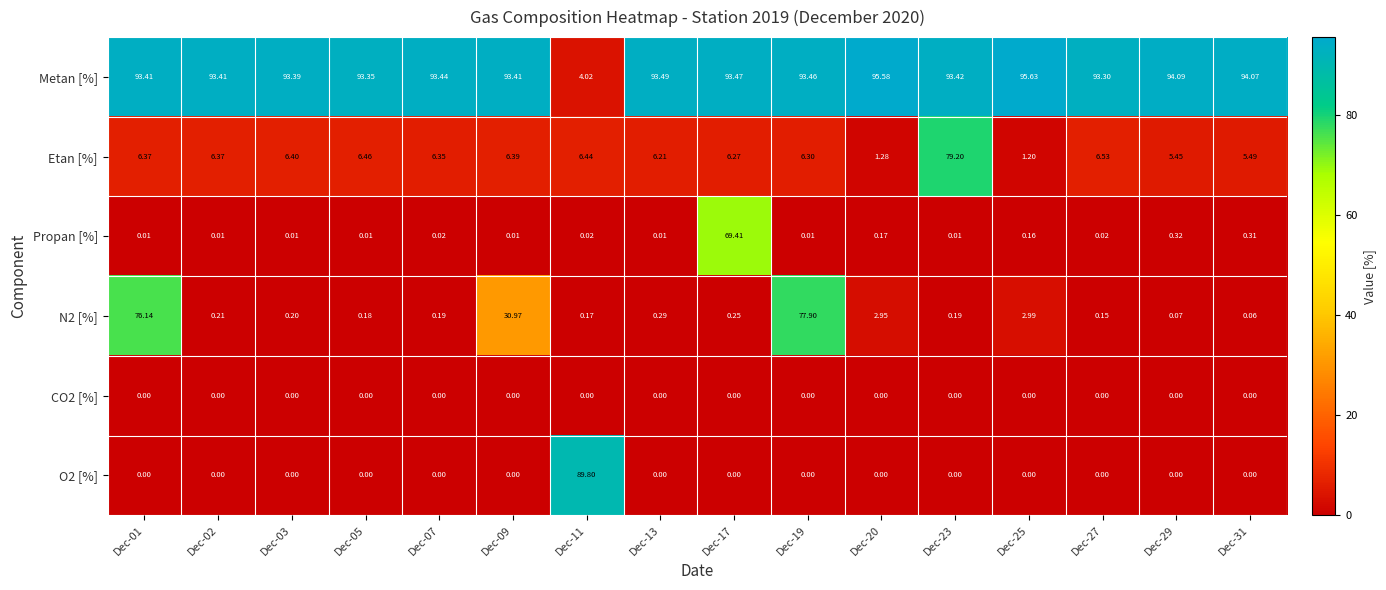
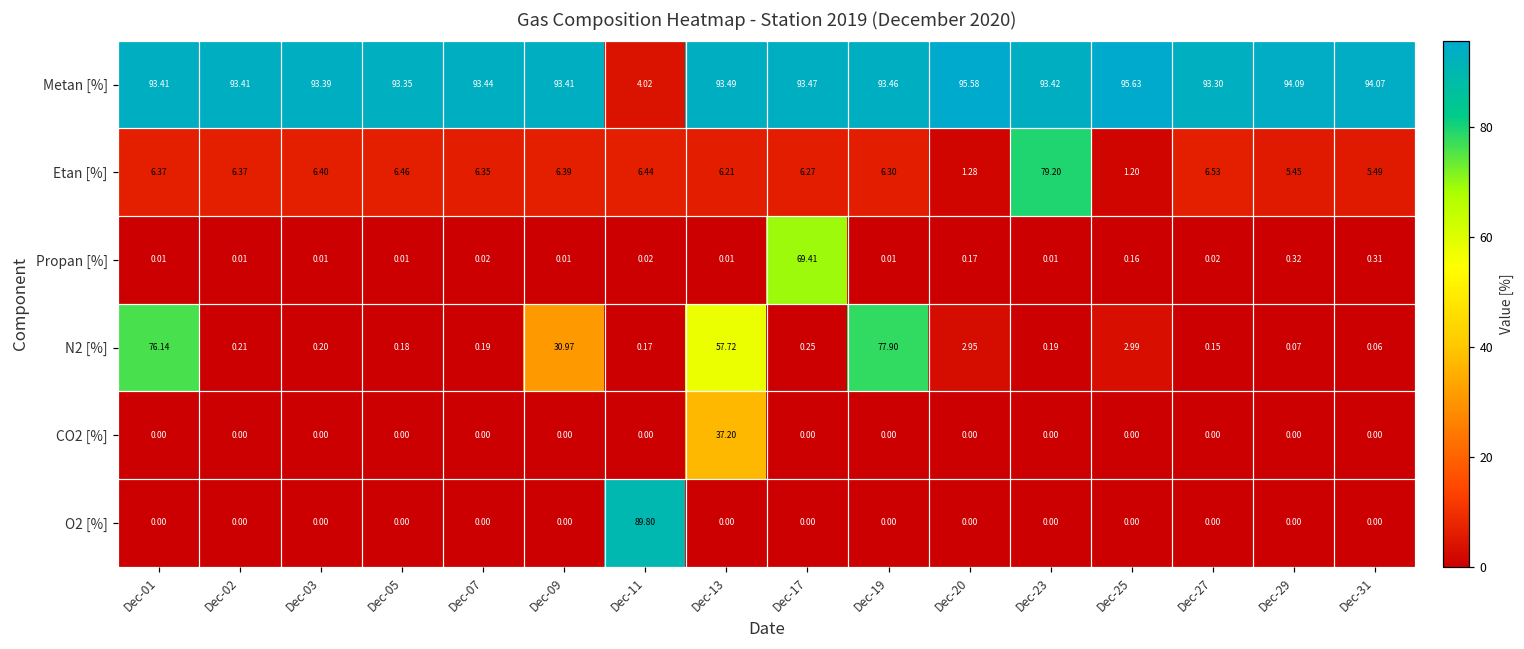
  {
    "Metan [%]": {
      "Dec-01": 93.41,
      "Dec-02": 93.41,
      "Dec-03": 93.39,
      "Dec-05": 93.35,
      "Dec-07": 93.44,
      "Dec-09": 93.41,
      "Dec-11": 4.02,
      "Dec-13": 93.49,
      "Dec-17": 93.47,
      "Dec-19": 93.46,
      "Dec-20": 95.58,
      "Dec-23": 93.42,
      "Dec-25": 95.63,
      "Dec-27": 93.30,
      "Dec-29": 94.09,
      "Dec-31": 94.07
    },
    "Etan [%]": {
      "Dec-01": 6.37,
      "Dec-02": 6.37,
      "Dec-03": 6.40,
      "Dec-05": 6.46,
      "Dec-07": 6.35,
      "Dec-09": 6.39,
      "Dec-11": 6.44,
      "Dec-13": 6.21,
      "Dec-17": 6.27,
      "Dec-19": 6.30,
      "Dec-20": 1.28,
      "Dec-23": 79.20,
      "Dec-25": 1.20,
      "Dec-27": 6.53,
      "Dec-29": 5.45,
      "Dec-31": 5.49
    },
    "Propan [%]": {
      "Dec-01": 0.01,
      "Dec-02": 0.01,
      "Dec-03": 0.01,
      "Dec-05": 0.01,
      "Dec-07": 0.02,
      "Dec-09": 0.01,
      "Dec-11": 0.02,
      "Dec-13": 0.01,
      "Dec-17": 69.41,
      "Dec-19": 0.01,
      "Dec-20": 0.17,
      "Dec-23": 0.01,
      "Dec-25": 0.16,
      "Dec-27": 0.02,
      "Dec-29": 0.32,
      "Dec-31": 0.31
    },
    "N2 [%]": {
      "Dec-01": 76.14,
      "Dec-02": 0.21,
      "Dec-03": 0.20,
      "Dec-05": 0.18,
      "Dec-07": 0.19,
      "Dec-09": 30.97,
      "Dec-11": 0.17,
-     "Dec-13": 0.29,
+     "Dec-13": 57.72,
      "Dec-17": 0.25,
      "Dec-19": 77.90,
      "Dec-20": 2.95,
      "Dec-23": 0.19,
      "Dec-25": 2.99,
      "Dec-27": 0.15,
      "Dec-29": 0.07,
      "Dec-31": 0.06
    },
    "CO2 [%]": {
      "Dec-01": 0.00,
      "Dec-02": 0.00,
      "Dec-03": 0.00,
      "Dec-05": 0.00,
      "Dec-07": 0.00,
      "Dec-09": 0.00,
      "Dec-11": 0.00,
-     "Dec-13": 0.00,
+     "Dec-13": 37.20,
      "Dec-17": 0.00,
      "Dec-19": 0.00,
      "Dec-20": 0.00,
      "Dec-23": 0.00,
      "Dec-25": 0.00,
      "Dec-27": 0.00,
      "Dec-29": 0.00,
      "Dec-31": 0.00
    },
    "O2 [%]": {
      "Dec-01": 0.00,
      "Dec-02": 0.00,
      "Dec-03": 0.00,
      "Dec-05": 0.00,
      "Dec-07": 0.00,
      "Dec-09": 0.00,
      "Dec-11": 89.80,
      "Dec-13": 0.00,
      "Dec-17": 0.00,
      "Dec-19": 0.00,
      "Dec-20": 0.00,
      "Dec-23": 0.00,
      "Dec-25": 0.00,
      "Dec-27": 0.00,
      "Dec-29": 0.00,
      "Dec-31": 0.00
    }
  }
